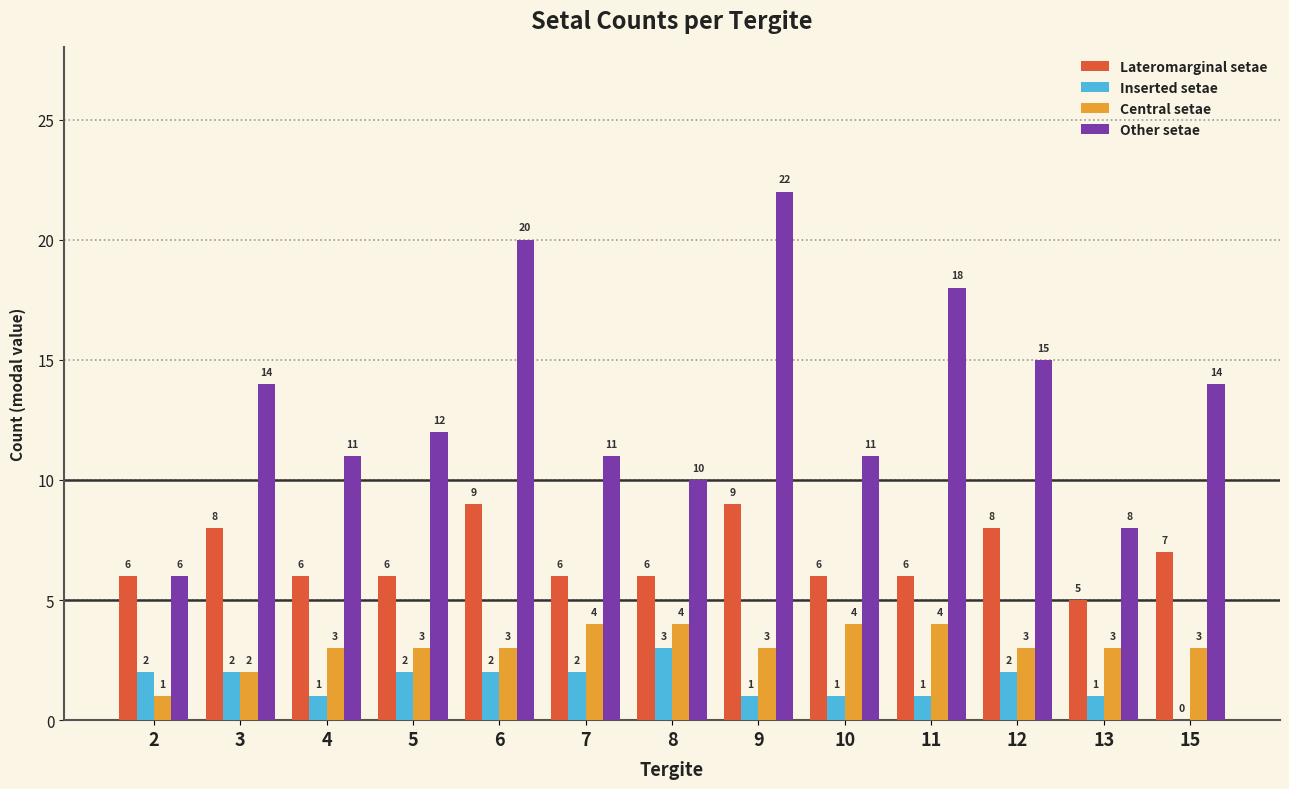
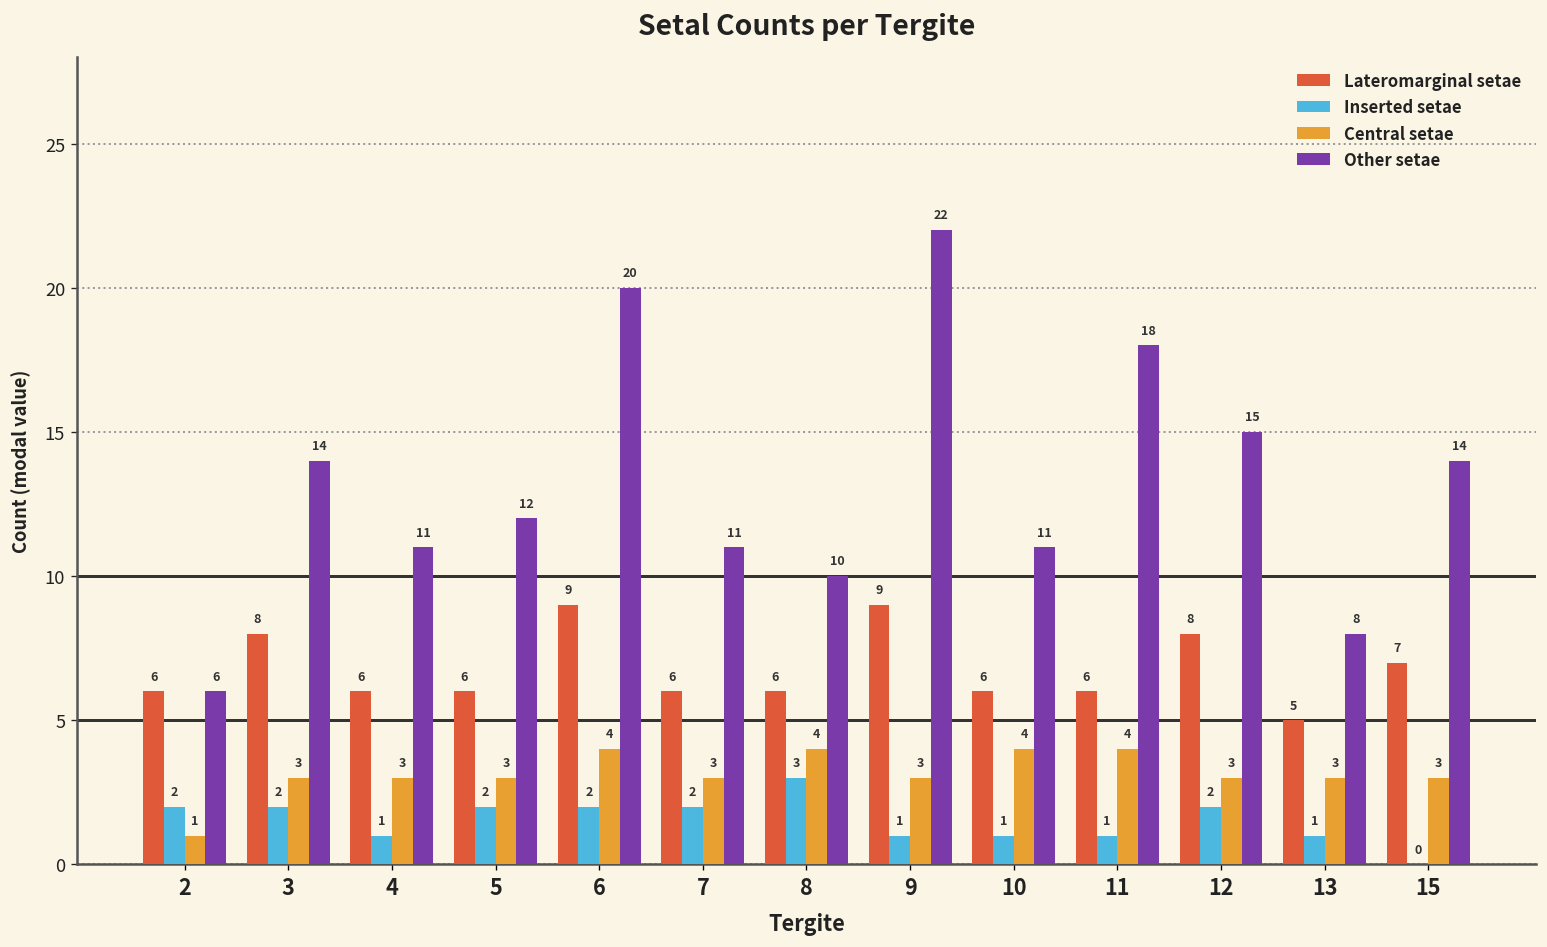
  {
    "Lateromarginal setae": {
      "2": 6,
      "3": 8,
      "4": 6,
      "5": 6,
      "6": 9,
      "7": 6,
      "8": 6,
      "9": 9,
      "10": 6,
      "11": 6,
      "12": 8,
      "13": 5,
      "15": 7
    },
    "Inserted setae": {
      "2": 2,
      "3": 2,
      "4": 1,
      "5": 2,
      "6": 2,
      "7": 2,
      "8": 3,
      "9": 1,
      "10": 1,
      "11": 1,
      "12": 2,
      "13": 1,
      "15": 0
    },
    "Central setae": {
      "2": 1,
-     "3": 2,
+     "3": 3,
      "4": 3,
      "5": 3,
-     "6": 3,
-     "7": 4,
+     "6": 4,
+     "7": 3,
      "8": 4,
      "9": 3,
      "10": 4,
      "11": 4,
      "12": 3,
      "13": 3,
      "15": 3
    },
    "Other setae": {
      "2": 6,
      "3": 14,
      "4": 11,
      "5": 12,
      "6": 20,
      "7": 11,
      "8": 10,
      "9": 22,
      "10": 11,
      "11": 18,
      "12": 15,
      "13": 8,
      "15": 14
    }
  }
